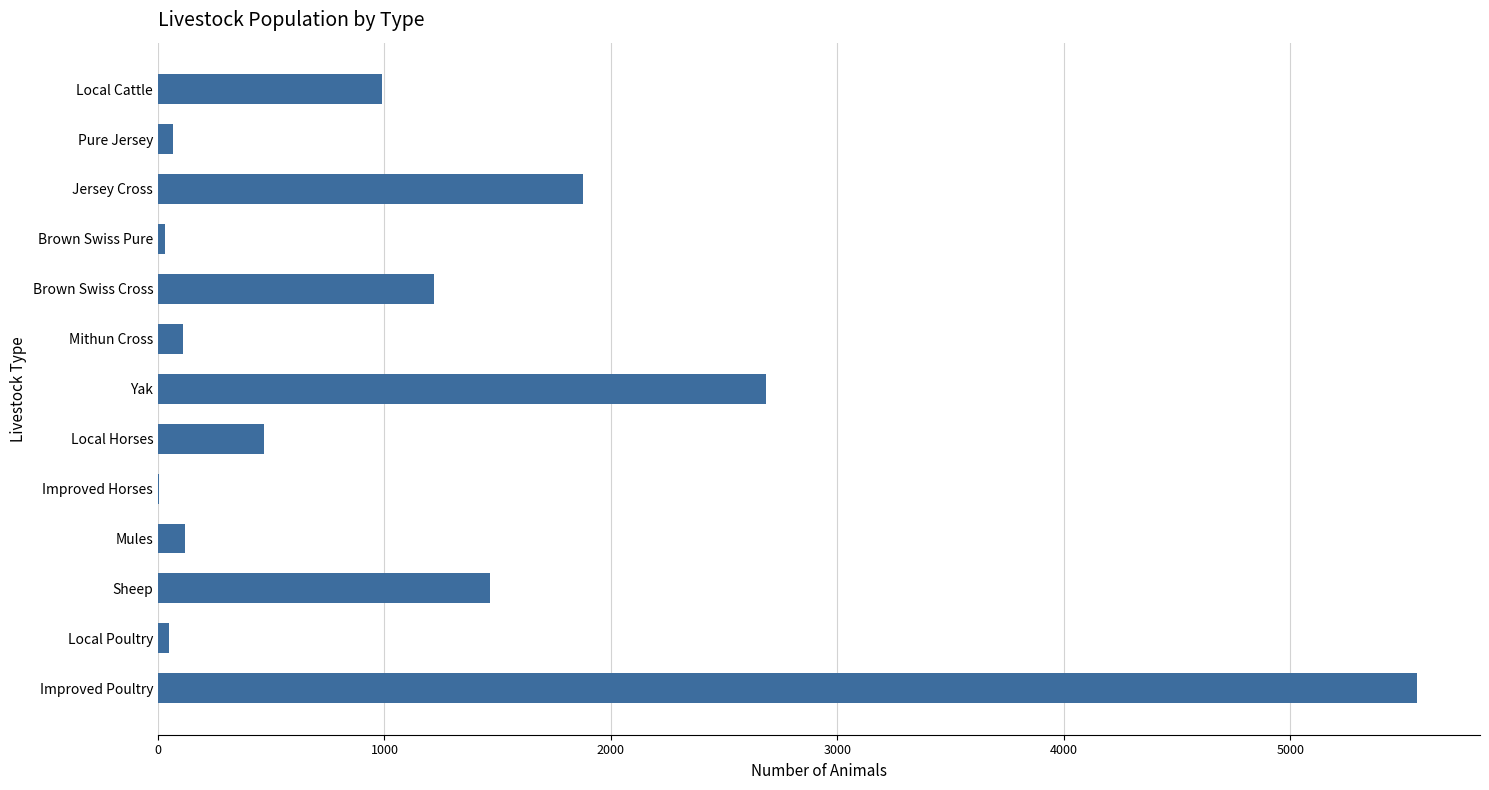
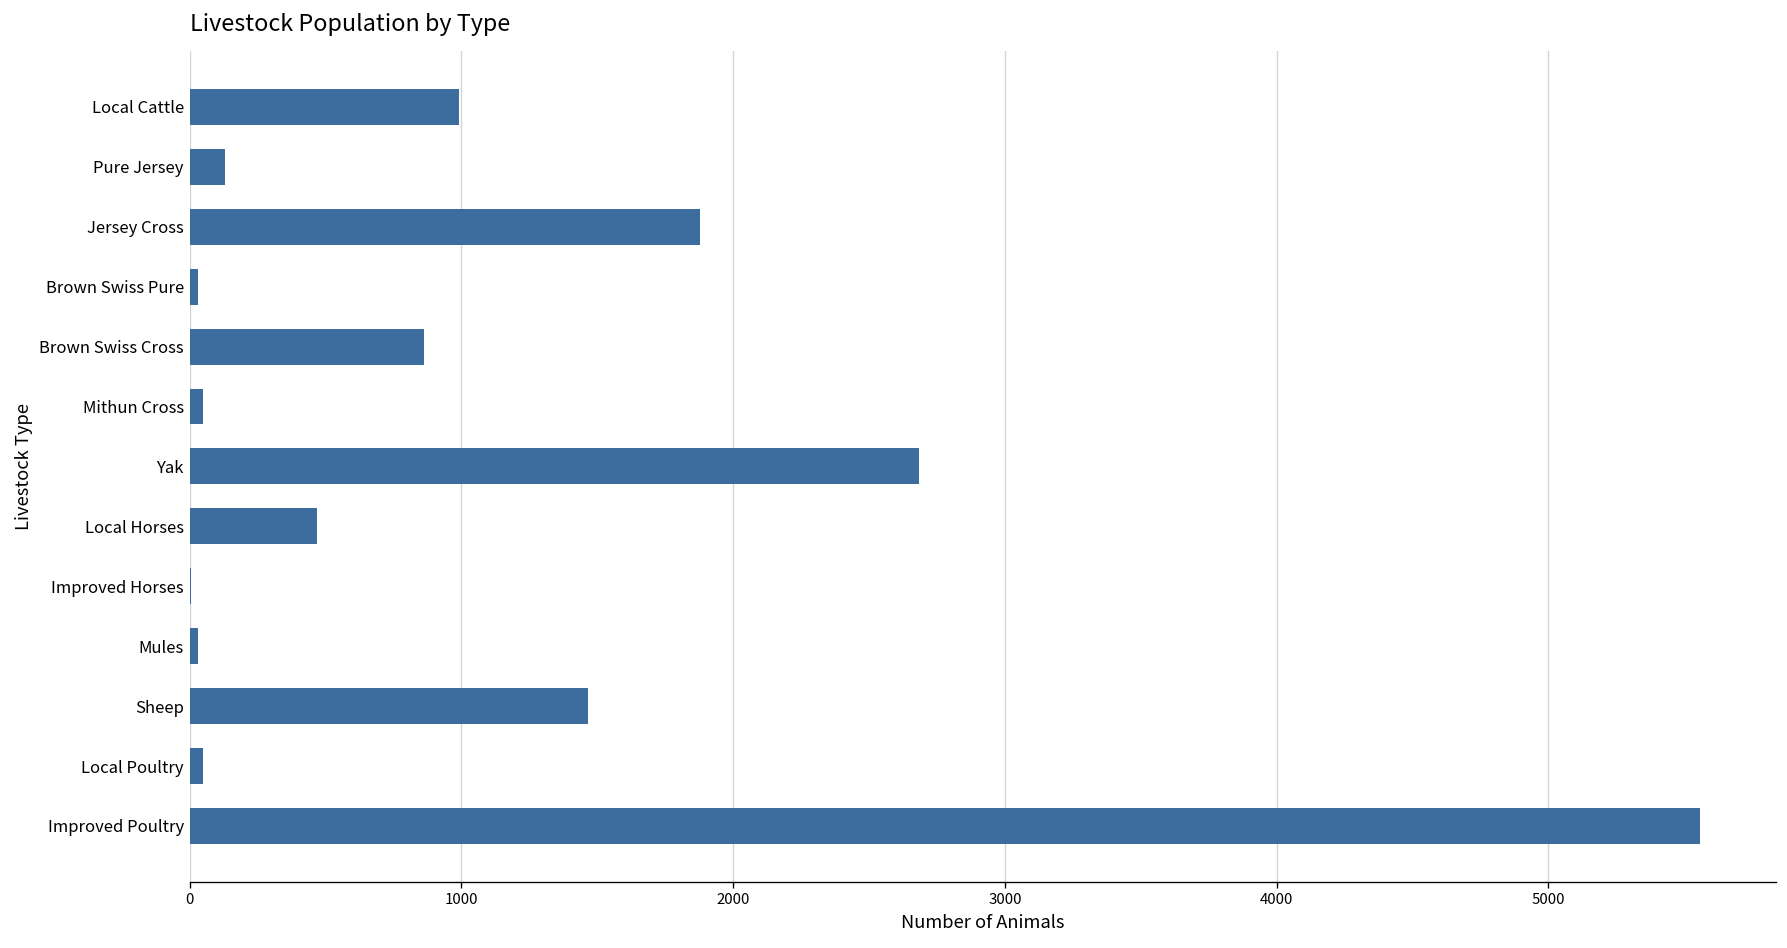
  {
    "Local Cattle": 990,
-   "Pure Jersey": 70,
+   "Pure Jersey": 130,
    "Jersey Cross": 1880,
    "Brown Swiss Pure": 30,
-   "Brown Swiss Cross": 1220,
-   "Mithun Cross": 110,
+   "Brown Swiss Cross": 860,
+   "Mithun Cross": 50,
    "Yak": 2680,
    "Local Horses": 470,
-   "Mules": 120,
+   "Mules": 30,
    "Sheep": 1470,
    "Local Poultry": 50,
    "Improved Poultry": 5560
  }
